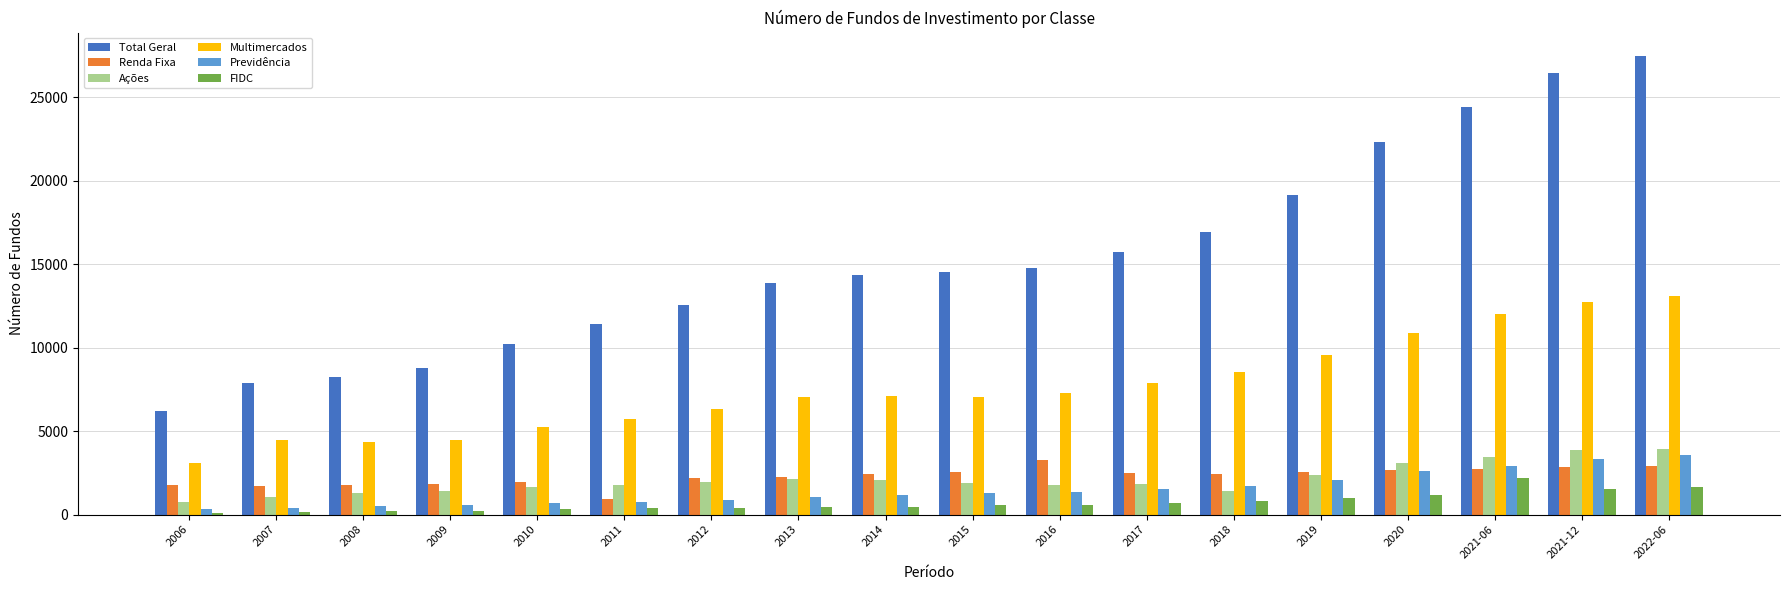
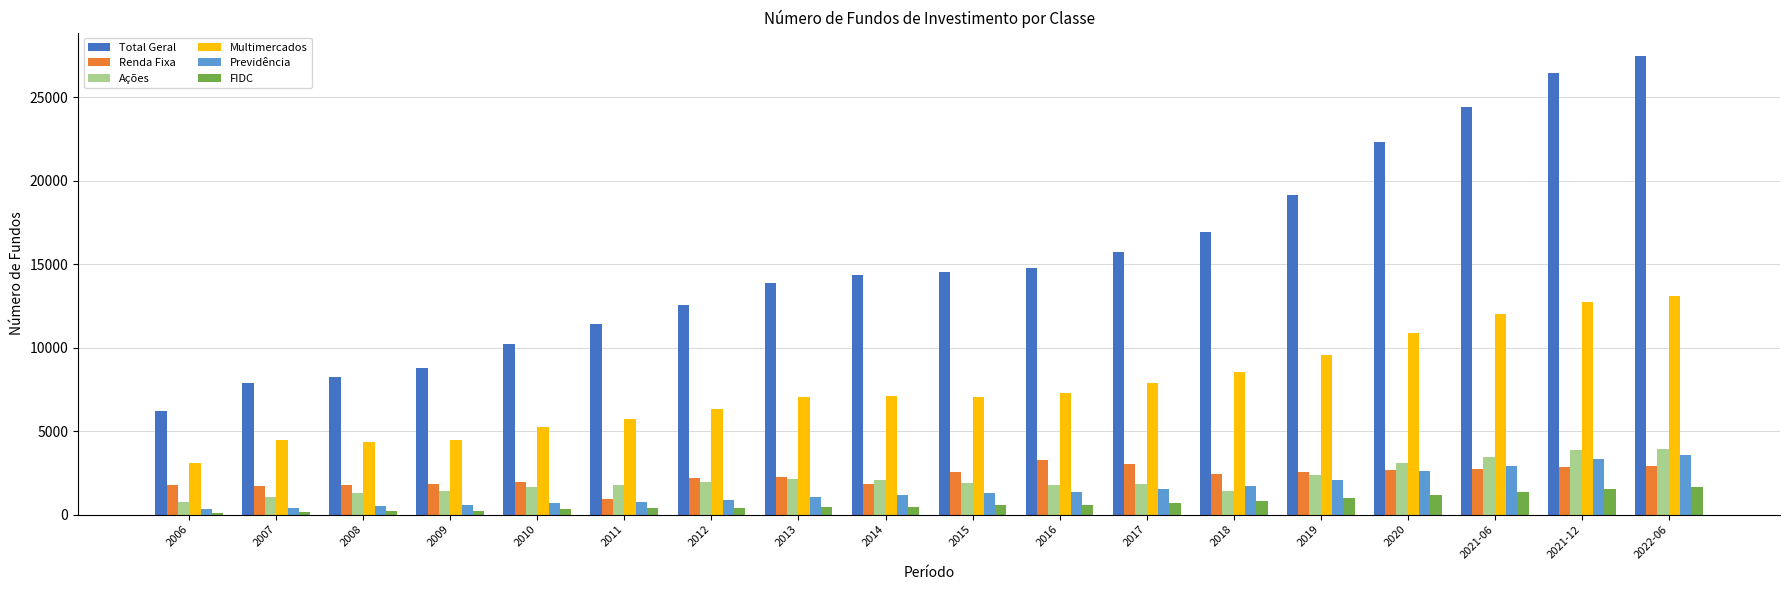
  {
    "Renda Fixa": {
      "2006": 1800,
      "2007": 1700,
      "2008": 1700,
      "2009": 1900,
      "2010": 2000,
      "2011": 900,
      "2012": 2200,
      "2013": 2200,
-     "2014": 2400,
+     "2014": 1800,
      "2015": 2500,
      "2016": 3300,
-     "2017": 2500,
+     "2017": 3000,
      "2018": 2400,
      "2019": 2600,
      "2020": 2700,
      "2021-06": 2700,
      "2021-12": 2800,
      "2022-06": 2900
    },
    "Ações": {
      "2006": 700,
      "2007": 1000,
      "2008": 1300,
      "2009": 1400,
      "2010": 1700,
      "2011": 1800,
      "2012": 2000,
      "2013": 2100,
      "2014": 2100,
      "2015": 1900,
      "2016": 1800,
      "2017": 1800,
      "2018": 1400,
      "2019": 2400,
      "2020": 3100,
      "2021-06": 3400,
      "2021-12": 3800,
      "2022-06": 4000
    },
    "Multimercados": {
      "2006": 3100,
      "2007": 4500,
      "2008": 4300,
      "2009": 4500,
      "2010": 5200,
      "2011": 5800,
      "2012": 6300,
      "2013": 7000,
      "2014": 7100,
      "2015": 7000,
      "2016": 7300,
      "2017": 7900,
      "2018": 8600,
      "2019": 9500,
      "2020": 10900,
      "2021-06": 12000,
      "2021-12": 12800,
      "2022-06": 13100
    },
    "FIDC": {
      "2007": 200,
      "2008": 200,
      "2009": 200,
      "2010": 300,
      "2011": 400,
      "2012": 400,
      "2013": 400,
      "2014": 500,
      "2015": 600,
      "2016": 500,
      "2017": 700,
      "2018": 800,
      "2019": 1000,
      "2020": 1200,
-     "2021-06": 2200,
+     "2021-06": 1300,
      "2021-12": 1500,
      "2022-06": 1700
    }
  }
